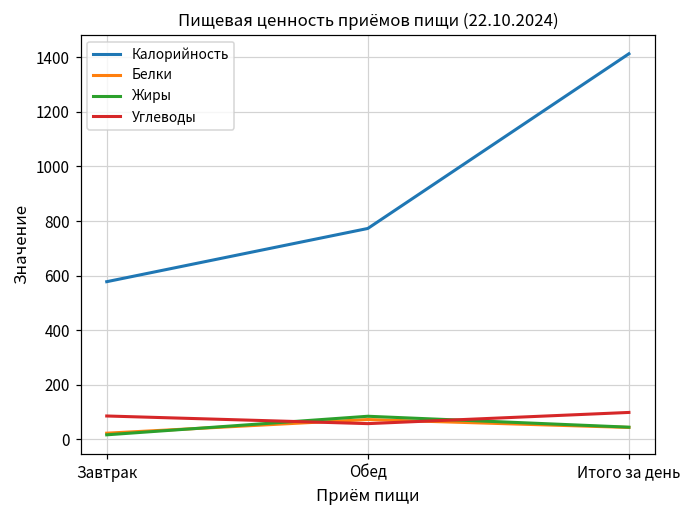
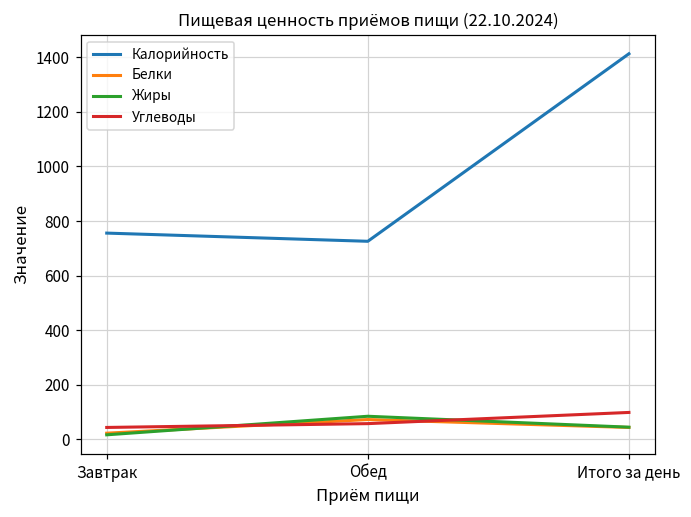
  {
    "Калорийность": {
-     "Завтрак": 580,
-     "Обед": 770,
+     "Завтрак": 760,
+     "Обед": 730,
      "Итого за день": 1410
    },
    "Белки": {
      "Обед": 70
    },
    "Жиры": {
      "Обед": 90
    },
    "Углеводы": {
-     "Завтрак": 90,
+     "Завтрак": 40,
      "Обед": 60,
      "Итого за день": 100
    }
  }
